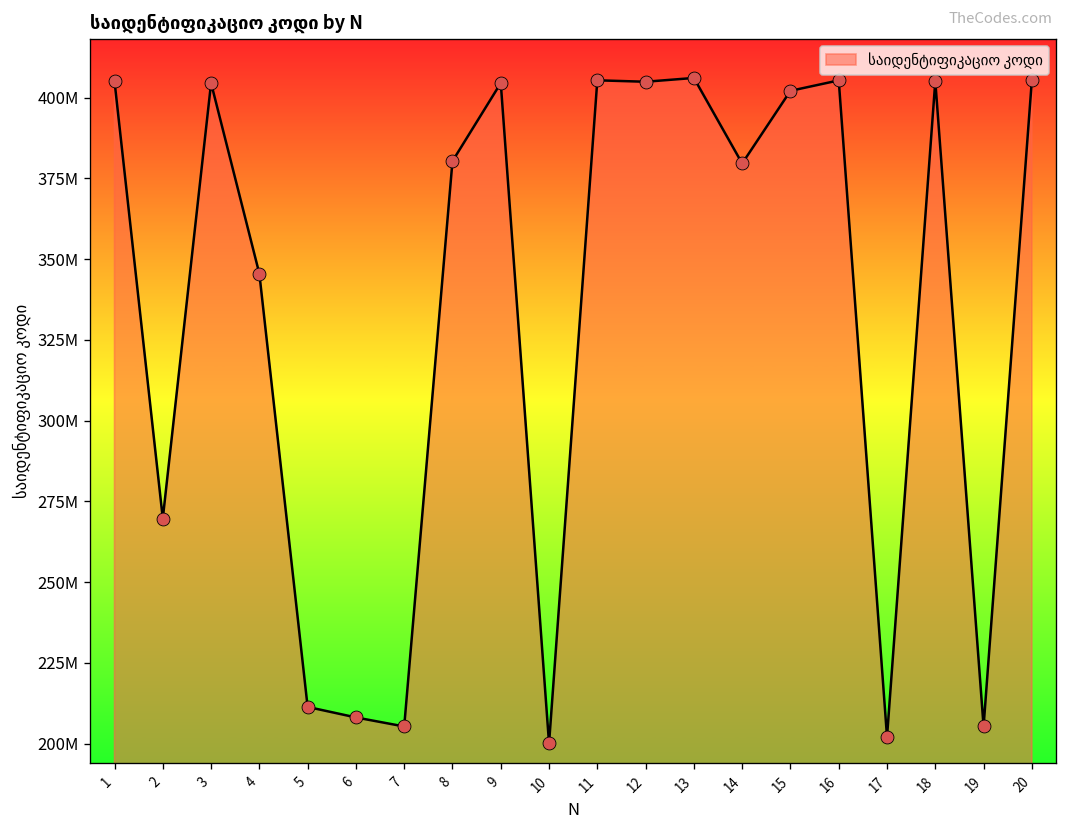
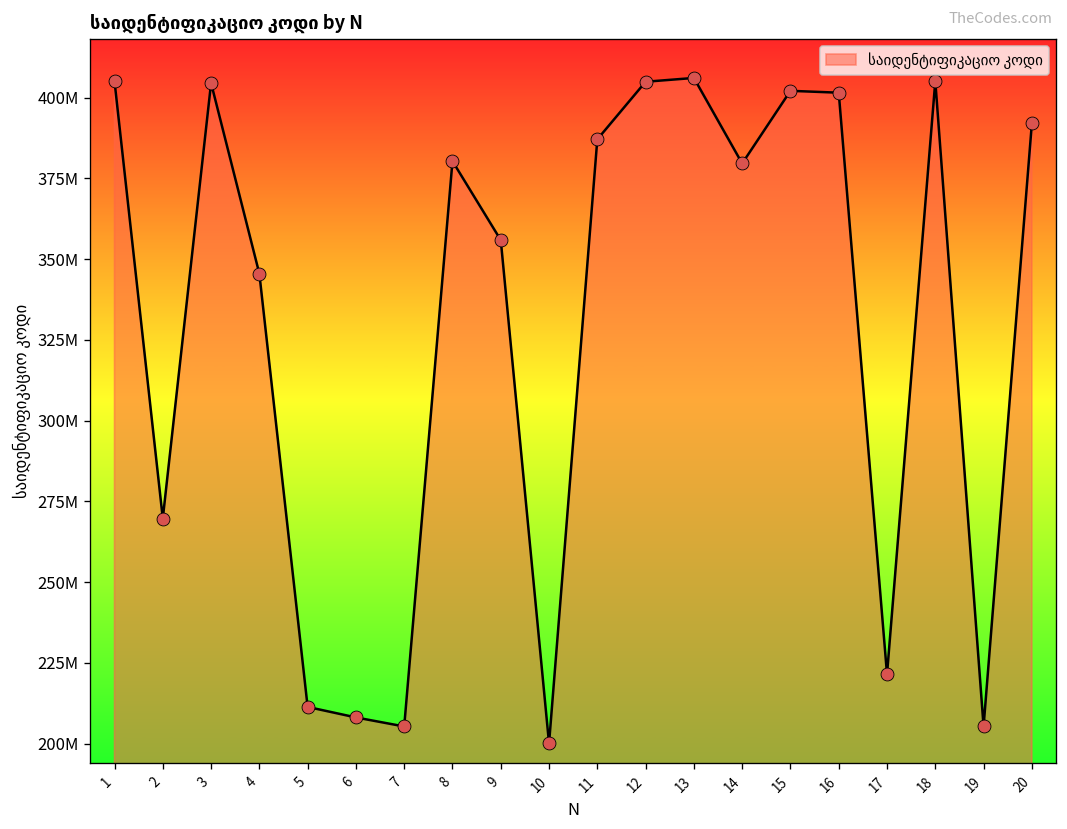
  {
    "1": 405000000,
    "2": 270000000,
    "3": 404000000,
    "4": 345000000,
    "5": 211000000,
    "6": 208000000,
    "7": 205000000,
    "8": 380000000,
-   "9": 404000000,
+   "9": 356000000,
    "10": 200000000,
-   "11": 405000000,
+   "11": 387000000,
    "12": 405000000,
    "13": 406000000,
    "14": 380000000,
    "15": 402000000,
-   "16": 405000000,
-   "17": 202000000,
+   "16": 401000000,
+   "17": 221000000,
    "18": 405000000,
    "19": 205000000,
-   "20": 405000000
+   "20": 392000000
  }
